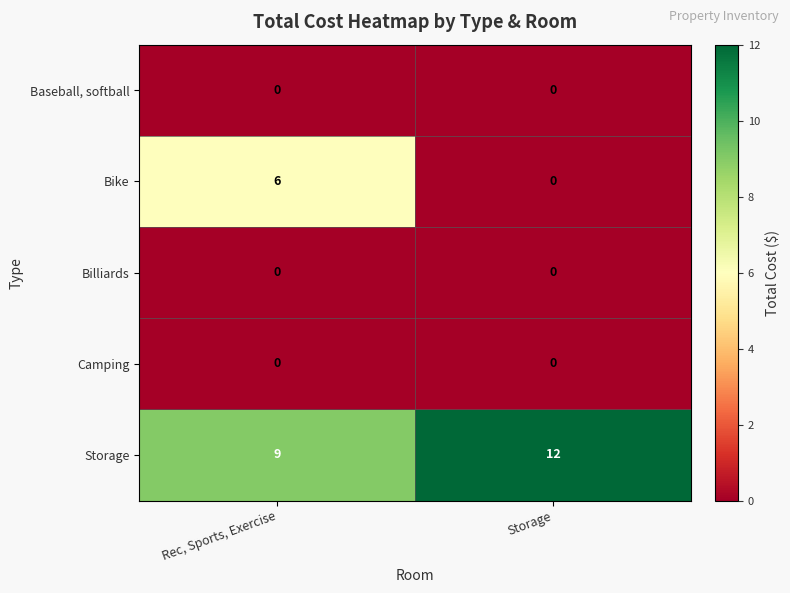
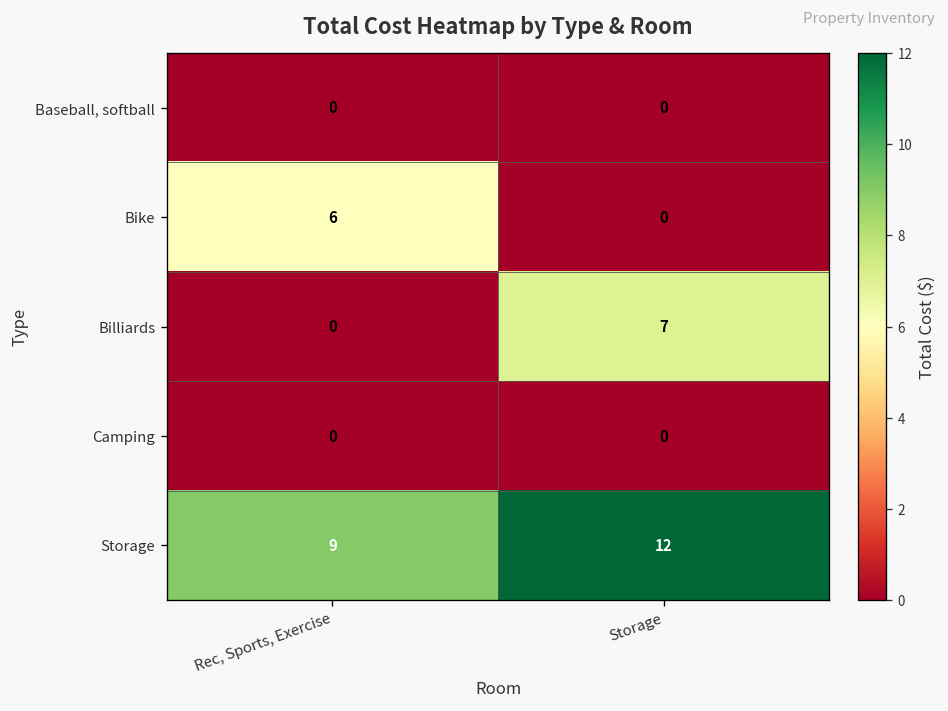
  {
    "Baseball, softball": {
      "Rec, Sports, Exercise": 0,
      "Storage": 0
    },
    "Bike": {
      "Rec, Sports, Exercise": 6,
      "Storage": 0
    },
    "Billiards": {
      "Rec, Sports, Exercise": 0,
-     "Storage": 0
+     "Storage": 7
    },
    "Camping": {
      "Rec, Sports, Exercise": 0,
      "Storage": 0
    },
    "Storage": {
      "Rec, Sports, Exercise": 9,
      "Storage": 12
    }
  }
